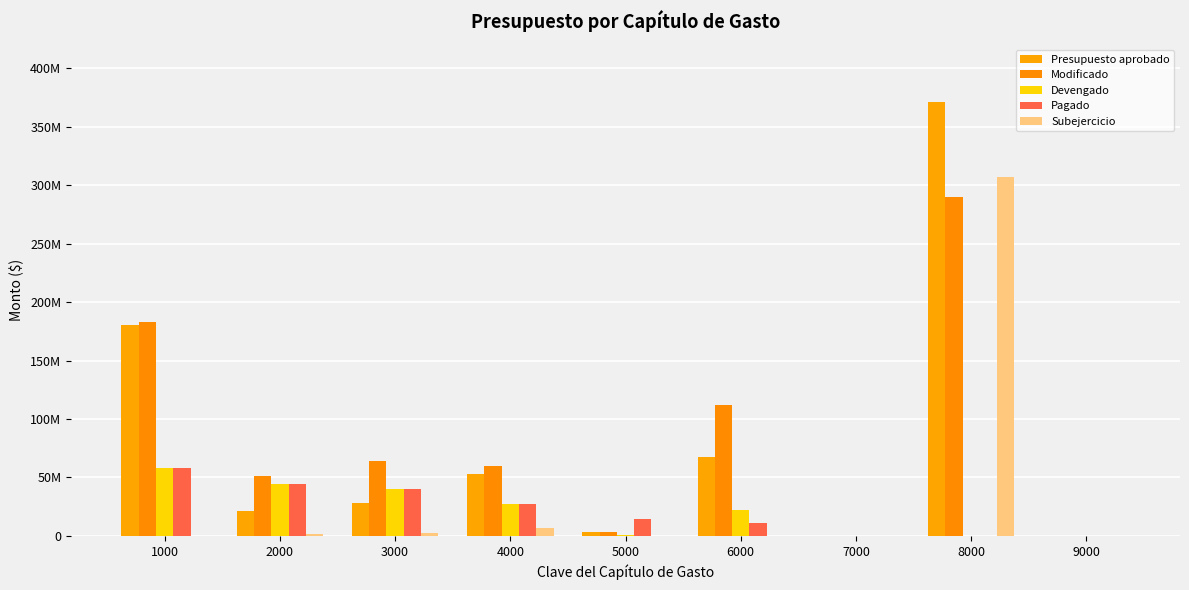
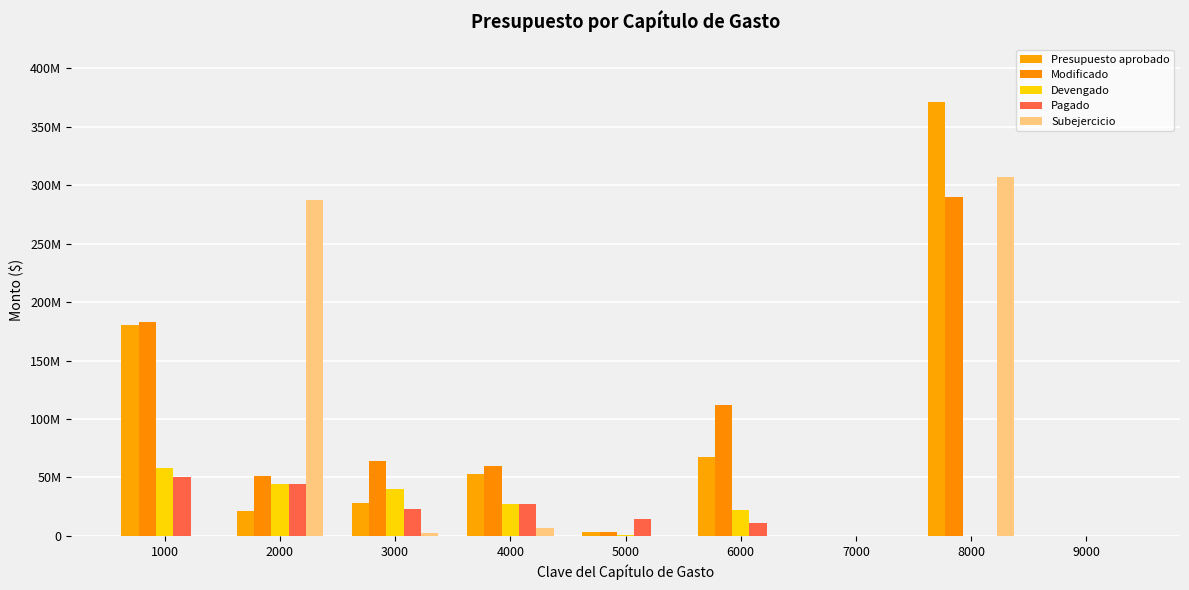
  {
    "Pagado": {
-     "1000": 58000000,
+     "1000": 50000000,
      "2000": 45000000,
-     "3000": 40000000,
+     "3000": 23000000,
      "4000": 27000000,
      "5000": 14000000,
      "6000": 11000000,
      "7000": 0,
      "8000": 0,
      "9000": 0
    },
    "Subejercicio": {
      "1000": 0,
-     "2000": 1000000,
+     "2000": 287000000,
      "3000": 2000000,
      "4000": 6000000,
      "5000": 0,
      "6000": 0,
      "7000": 0,
      "8000": 307000000,
      "9000": 0
    }
  }
